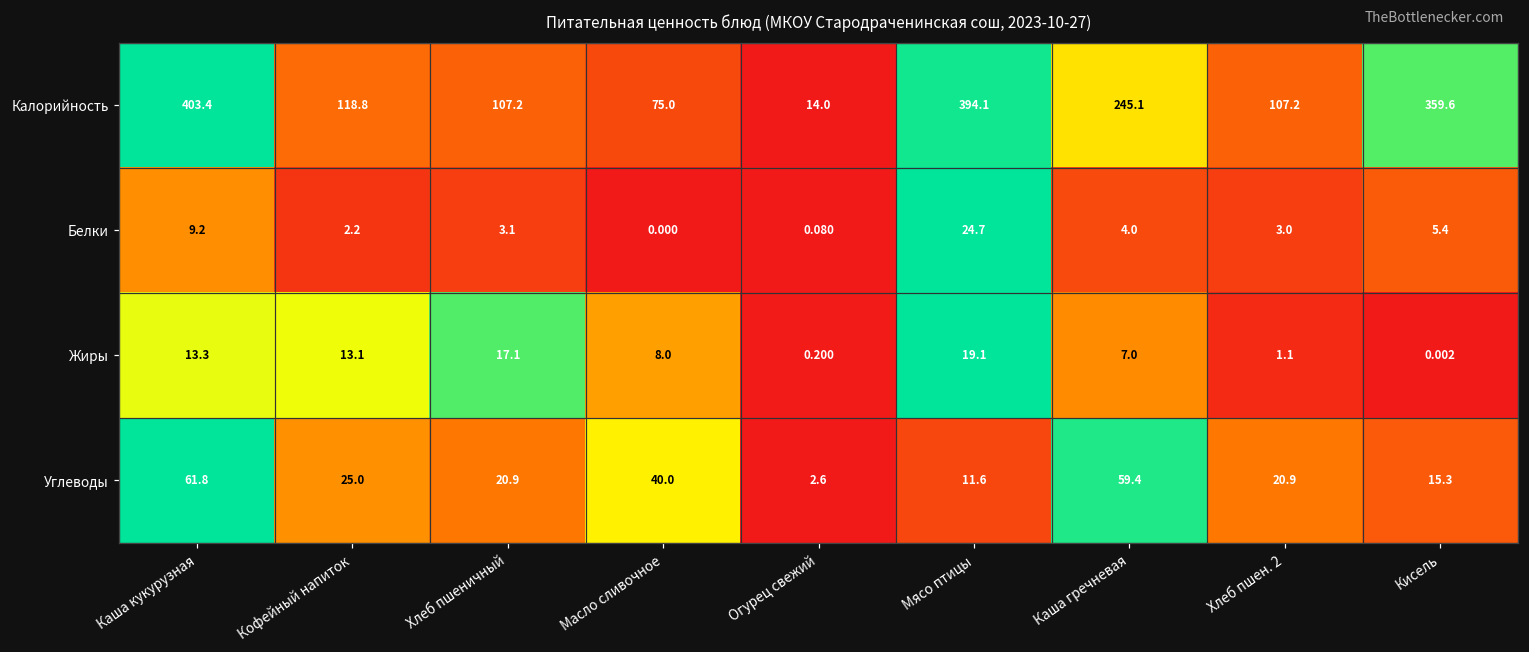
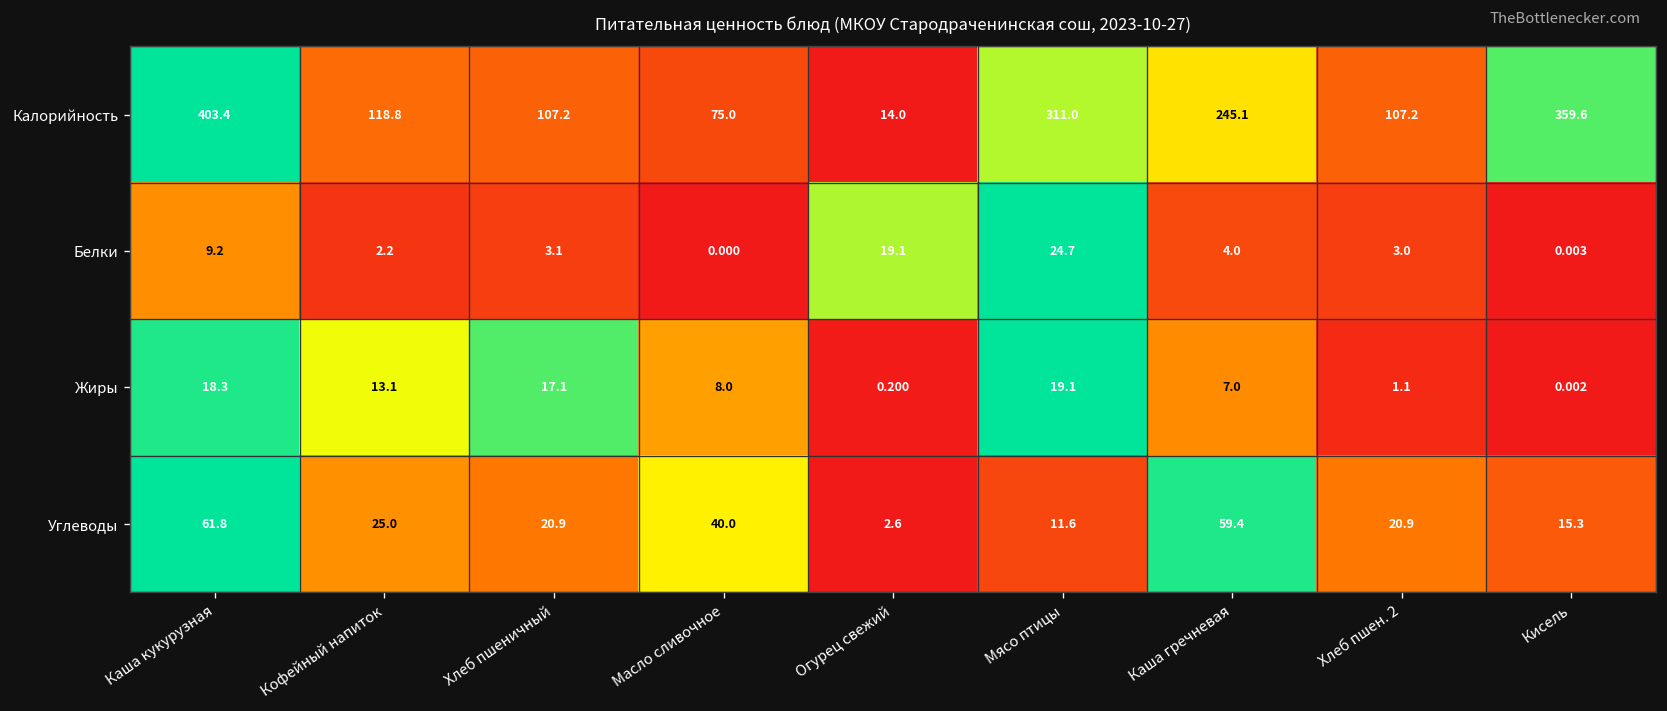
  {
    "Калорийность": {
      "Каша кукурузная": 403.4,
      "Кофейный напиток": 118.8,
      "Хлеб пшеничный": 107.2,
      "Масло сливочное": 75.0,
      "Огурец свежий": 14.0,
-     "Мясо птицы": 394.1,
+     "Мясо птицы": 311.0,
      "Каша гречневая": 245.1,
      "Хлеб пшен. 2": 107.2,
      "Кисель": 359.6
    },
    "Белки": {
      "Каша кукурузная": 9.2,
      "Кофейный напиток": 2.2,
      "Хлеб пшеничный": 3.1,
      "Масло сливочное": 0.000,
-     "Огурец свежий": 0.080,
+     "Огурец свежий": 19.1,
      "Мясо птицы": 24.7,
      "Каша гречневая": 4.0,
      "Хлеб пшен. 2": 3.0,
-     "Кисель": 5.4
+     "Кисель": 0.003
    },
    "Жиры": {
-     "Каша кукурузная": 13.3,
+     "Каша кукурузная": 18.3,
      "Кофейный напиток": 13.1,
      "Хлеб пшеничный": 17.1,
      "Масло сливочное": 8.0,
      "Огурец свежий": 0.200,
      "Мясо птицы": 19.1,
      "Каша гречневая": 7.0,
      "Хлеб пшен. 2": 1.1,
      "Кисель": 0.002
    },
    "Углеводы": {
      "Каша кукурузная": 61.8,
      "Кофейный напиток": 25.0,
      "Хлеб пшеничный": 20.9,
      "Масло сливочное": 40.0,
      "Огурец свежий": 2.6,
      "Мясо птицы": 11.6,
      "Каша гречневая": 59.4,
      "Хлеб пшен. 2": 20.9,
      "Кисель": 15.3
    }
  }
